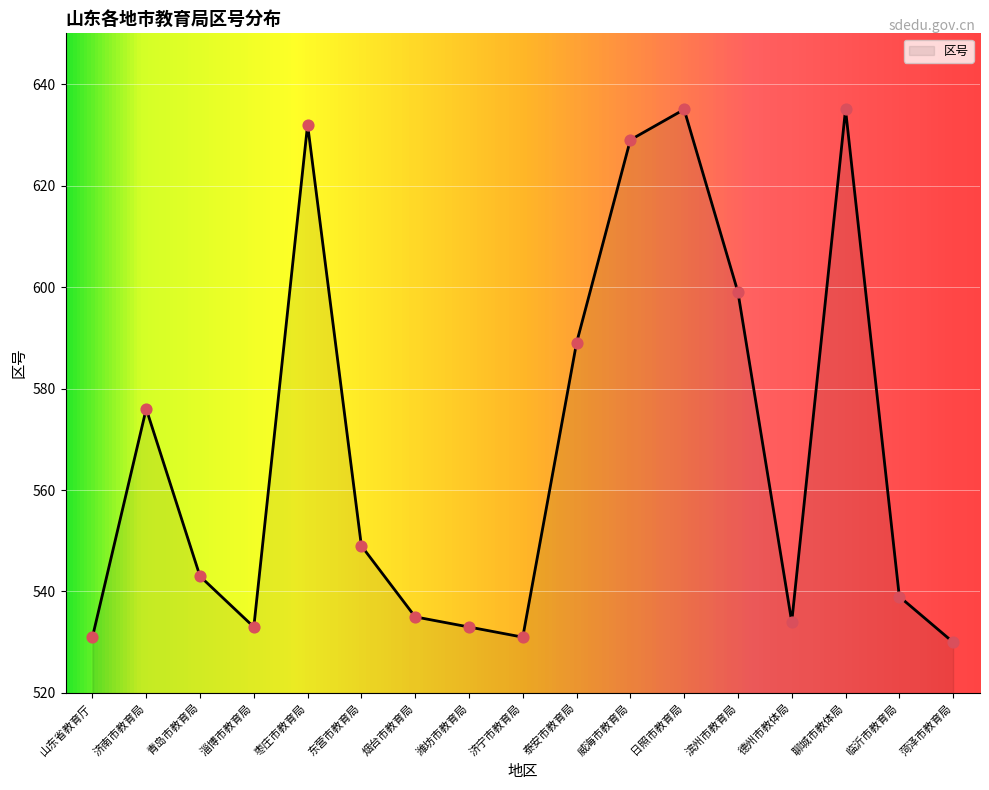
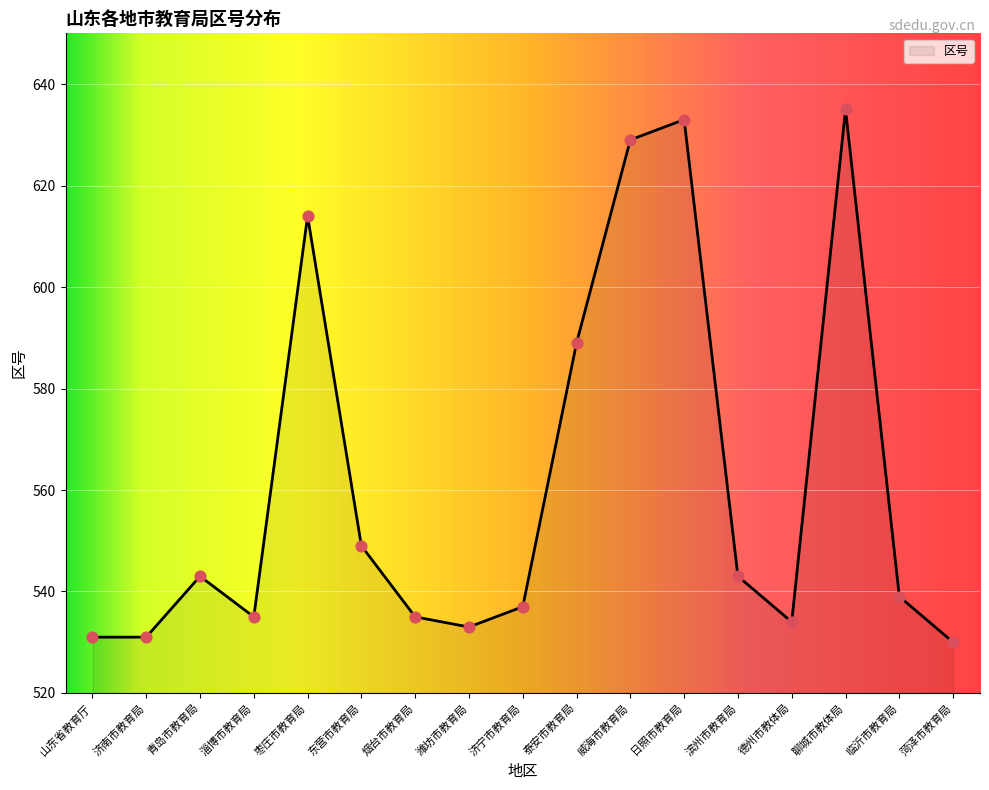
  {
    "山东省教育厅": 531,
-   "济南市教育局": 576,
+   "济南市教育局": 531,
    "青岛市教育局": 543,
-   "淄博市教育局": 533,
-   "枣庄市教育局": 632,
+   "淄博市教育局": 535,
+   "枣庄市教育局": 614,
    "东营市教育局": 549,
    "烟台市教育局": 535,
    "潍坊市教育局": 533,
-   "济宁市教育局": 531,
+   "济宁市教育局": 537,
    "泰安市教育局": 589,
    "威海市教育局": 629,
-   "日照市教育局": 635,
-   "滨州市教育局": 599,
+   "日照市教育局": 633,
+   "滨州市教育局": 543,
    "德州市教体局": 534,
    "聊城市教体局": 635,
    "临沂市教育局": 539,
    "菏泽市教育局": 530
  }
